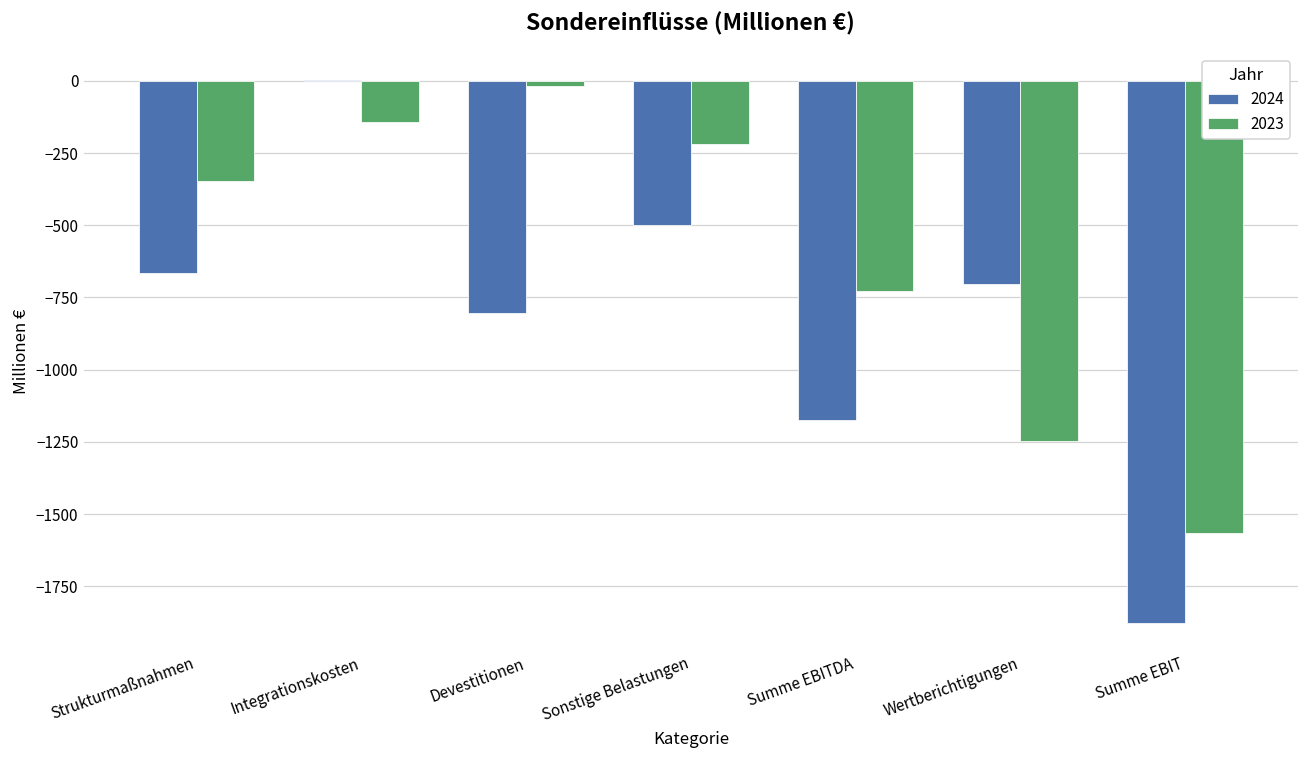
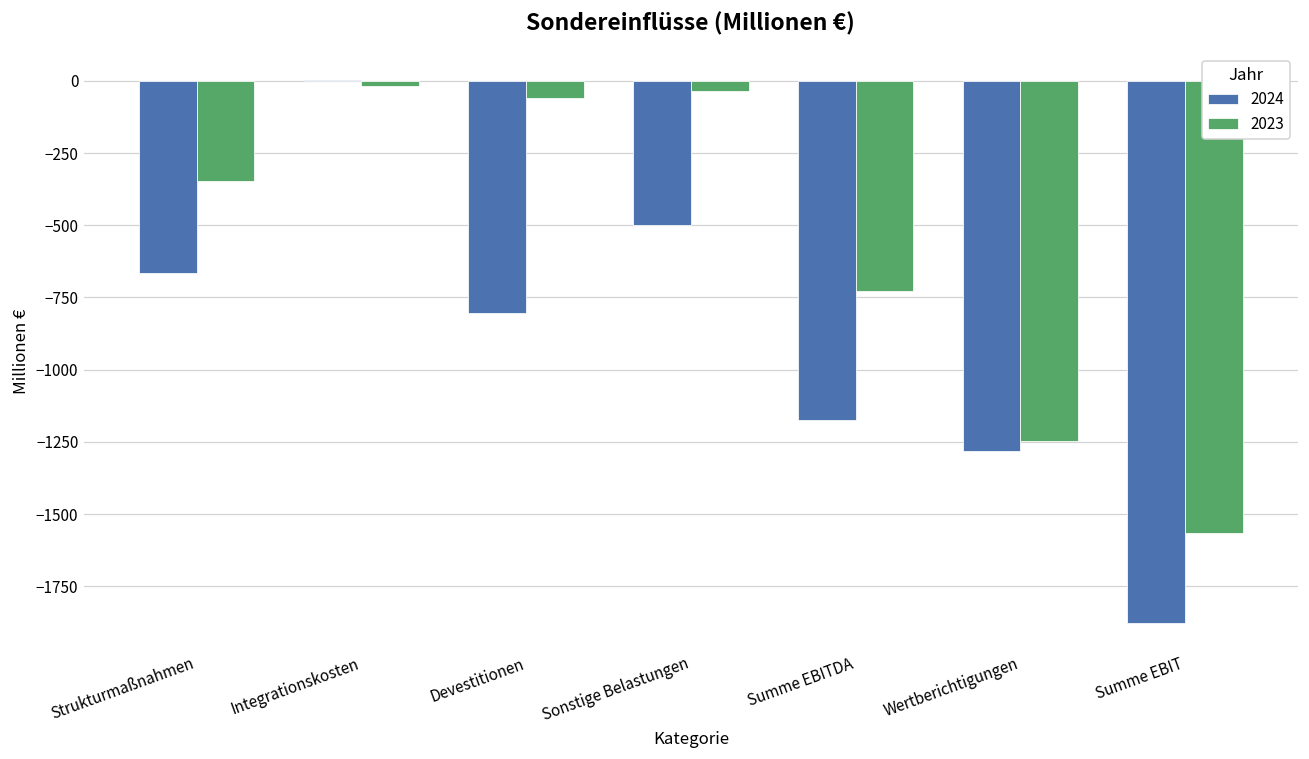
  {
    "2024": {
      "Strukturmaßnahmen": -670,
      "Devestitionen": -800,
      "Sonstige Belastungen": -500,
      "Summe EBITDA": -1180,
-     "Wertberichtigungen": -700,
+     "Wertberichtigungen": -1280,
      "Summe EBIT": -1880
    },
    "2023": {
      "Strukturmaßnahmen": -350,
-     "Integrationskosten": -140,
-     "Devestitionen": -20,
-     "Sonstige Belastungen": -220,
+     "Integrationskosten": -20,
+     "Devestitionen": -60,
+     "Sonstige Belastungen": -40,
      "Summe EBITDA": -730,
      "Wertberichtigungen": -1250,
      "Summe EBIT": -1570
    }
  }
